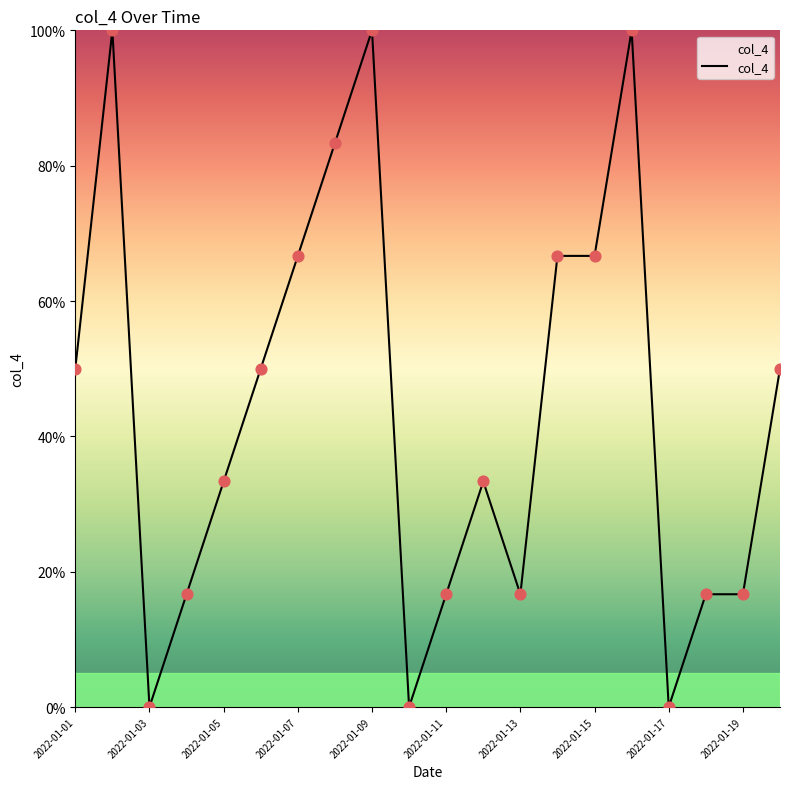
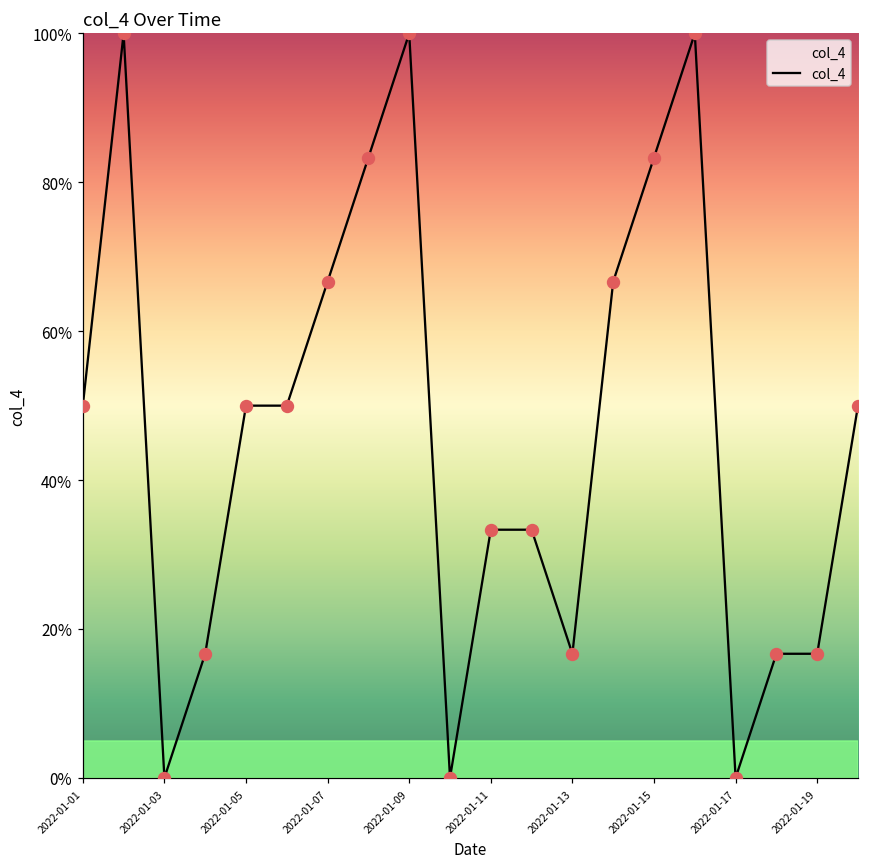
  {
    "2022-01-01": "50%",
-   "2022-01-05": "33%",
+   "2022-01-05": "50%",
    "2022-01-07": "67%",
    "2022-01-09": "100%",
-   "2022-01-11": "17%",
+   "2022-01-11": "33%",
    "2022-01-13": "17%",
-   "2022-01-15": "67%",
+   "2022-01-15": "83%",
    "2022-01-19": "17%"
  }
